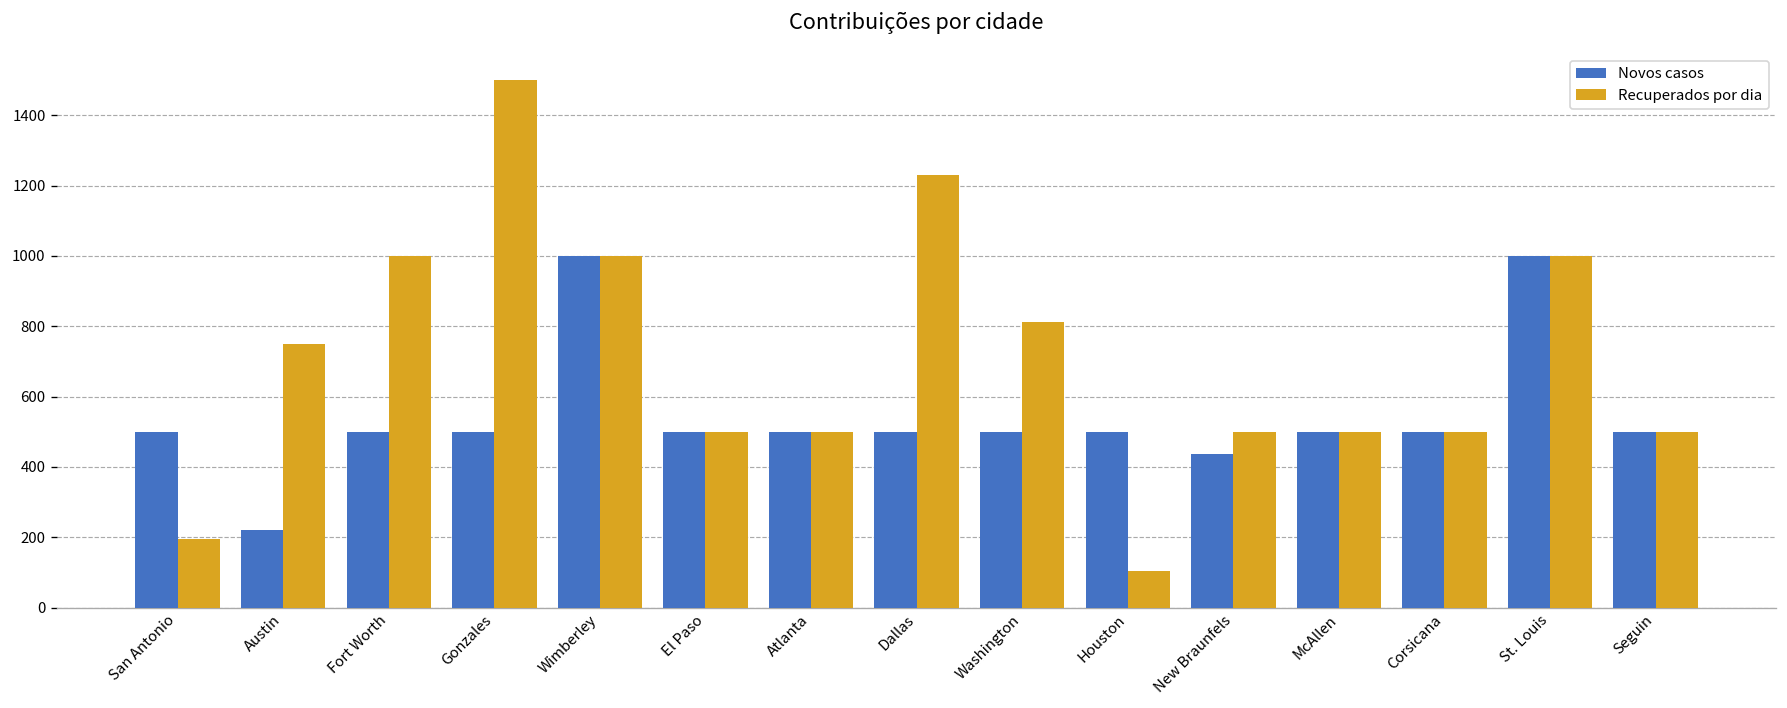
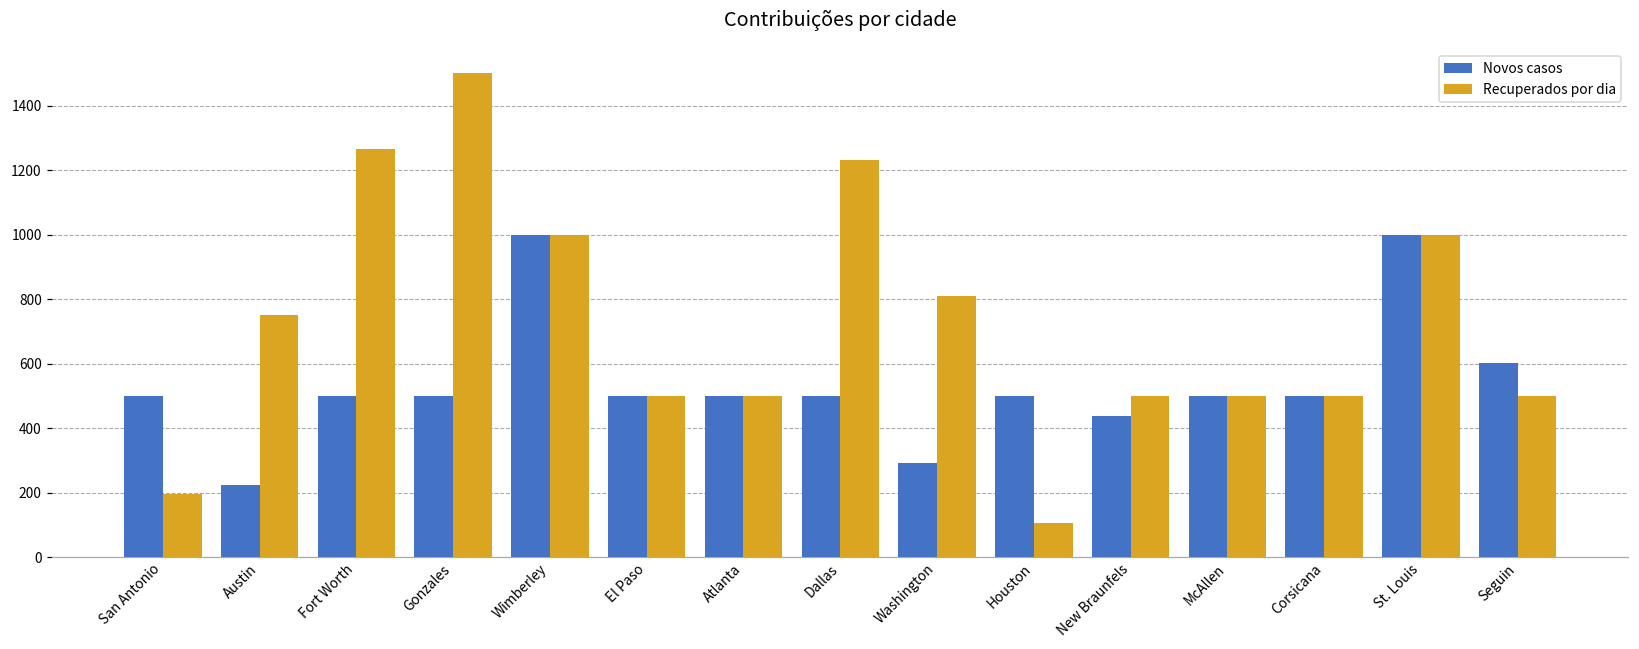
  {
    "Novos casos": {
      "San Antonio": 500,
      "Austin": 220,
      "Fort Worth": 500,
      "Gonzales": 500,
      "Wimberley": 1000,
      "El Paso": 500,
      "Atlanta": 500,
      "Dallas": 500,
-     "Washington": 500,
+     "Washington": 290,
      "Houston": 500,
      "New Braunfels": 440,
      "McAllen": 500,
      "Corsicana": 500,
      "St. Louis": 1000,
-     "Seguin": 500
+     "Seguin": 600
    },
    "Recuperados por dia": {
      "San Antonio": 200,
      "Austin": 750,
-     "Fort Worth": 1000,
+     "Fort Worth": 1270,
      "Gonzales": 1500,
      "Wimberley": 1000,
      "El Paso": 500,
      "Atlanta": 500,
      "Dallas": 1230,
      "Washington": 810,
      "Houston": 100,
      "New Braunfels": 500,
      "McAllen": 500,
      "Corsicana": 500,
      "St. Louis": 1000,
      "Seguin": 500
    }
  }
